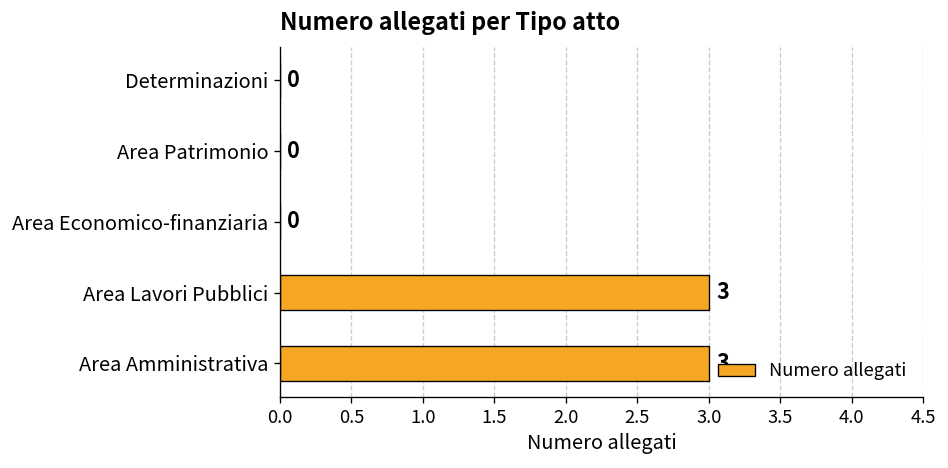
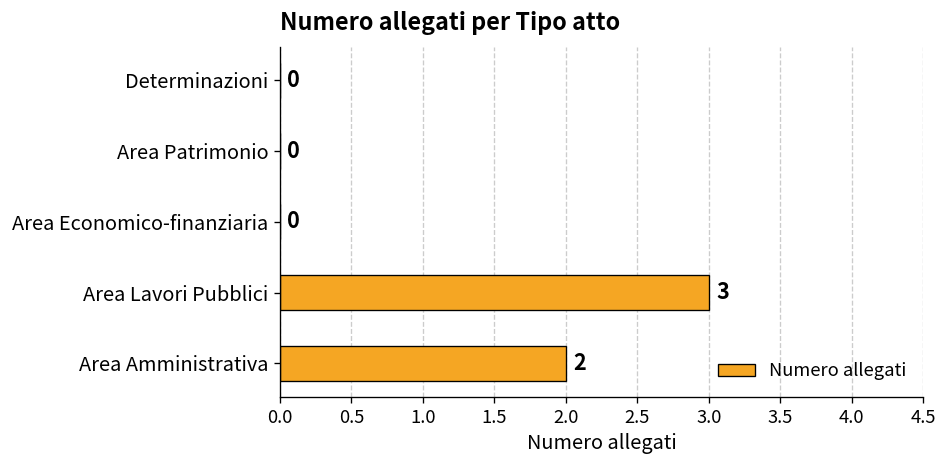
  {
    "Determinazioni": 0,
    "Area Patrimonio": 0,
    "Area Economico-finanziaria": 0,
    "Area Lavori Pubblici": 3,
-   "Area Amministrativa": 3
+   "Area Amministrativa": 2
  }
